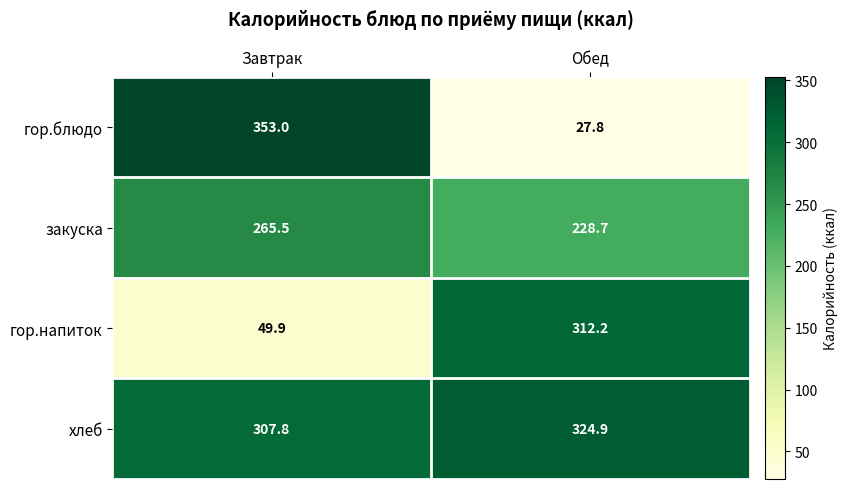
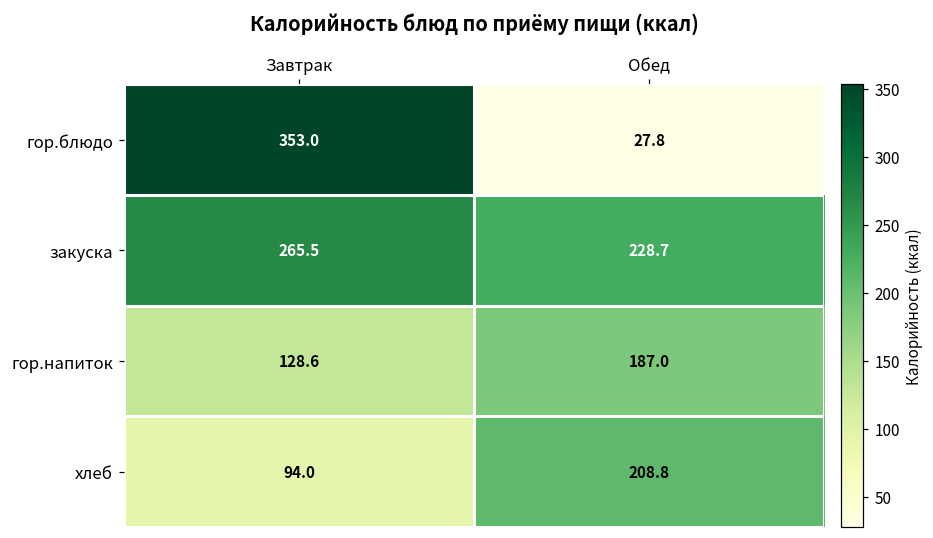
  {
    "гор.блюдо": {
      "Завтрак": 353.0,
      "Обед": 27.8
    },
    "закуска": {
      "Завтрак": 265.5,
      "Обед": 228.7
    },
    "гор.напиток": {
-     "Завтрак": 49.9,
-     "Обед": 312.2
+     "Завтрак": 128.6,
+     "Обед": 187.0
    },
    "хлеб": {
-     "Завтрак": 307.8,
-     "Обед": 324.9
+     "Завтрак": 94.0,
+     "Обед": 208.8
    }
  }
